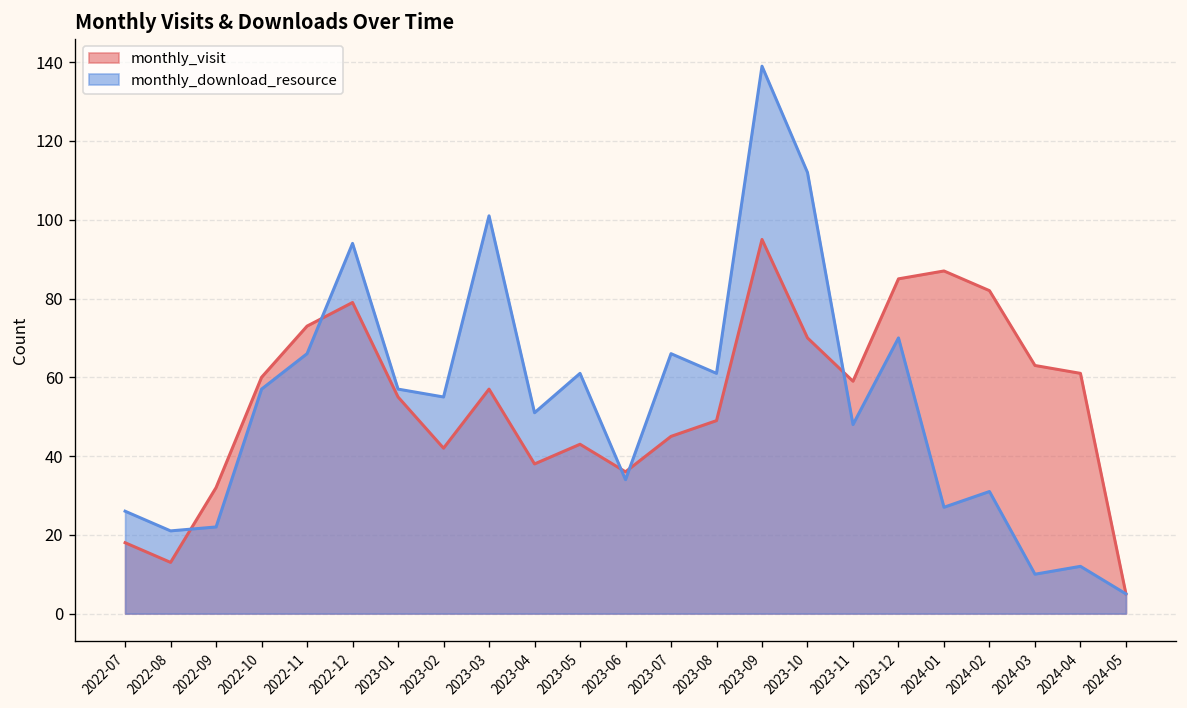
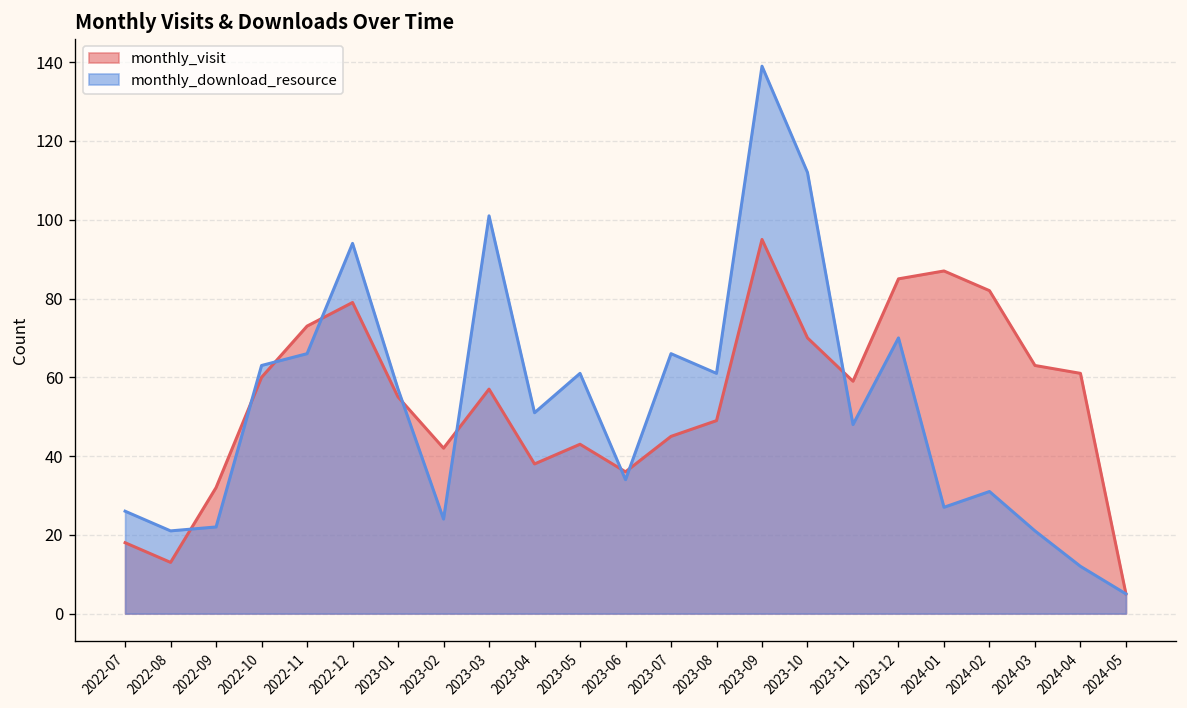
  {
    "monthly_visit": {
      "2022-07": 18,
      "2022-08": 13,
      "2022-09": 32,
      "2022-10": 60,
      "2022-11": 73,
      "2022-12": 79,
      "2023-01": 55,
      "2023-02": 42,
      "2023-03": 57,
      "2023-04": 38,
      "2023-05": 43,
      "2023-06": 36,
      "2023-07": 45,
      "2023-08": 49,
      "2023-09": 95,
      "2023-10": 70,
      "2023-11": 59,
      "2023-12": 85,
      "2024-01": 87,
      "2024-02": 82,
      "2024-03": 63,
      "2024-04": 61
    },
    "monthly_download_resource": {
      "2022-07": 26,
      "2022-08": 21,
      "2022-09": 22,
-     "2022-10": 57,
+     "2022-10": 63,
      "2022-11": 66,
      "2022-12": 94,
      "2023-01": 57,
-     "2023-02": 55,
+     "2023-02": 24,
      "2023-03": 101,
      "2023-04": 51,
      "2023-05": 61,
      "2023-06": 34,
      "2023-07": 66,
      "2023-08": 61,
      "2023-09": 139,
      "2023-10": 112,
      "2023-11": 48,
      "2023-12": 70,
      "2024-01": 27,
      "2024-02": 31,
-     "2024-03": 10,
+     "2024-03": 21,
      "2024-04": 12
    }
  }
